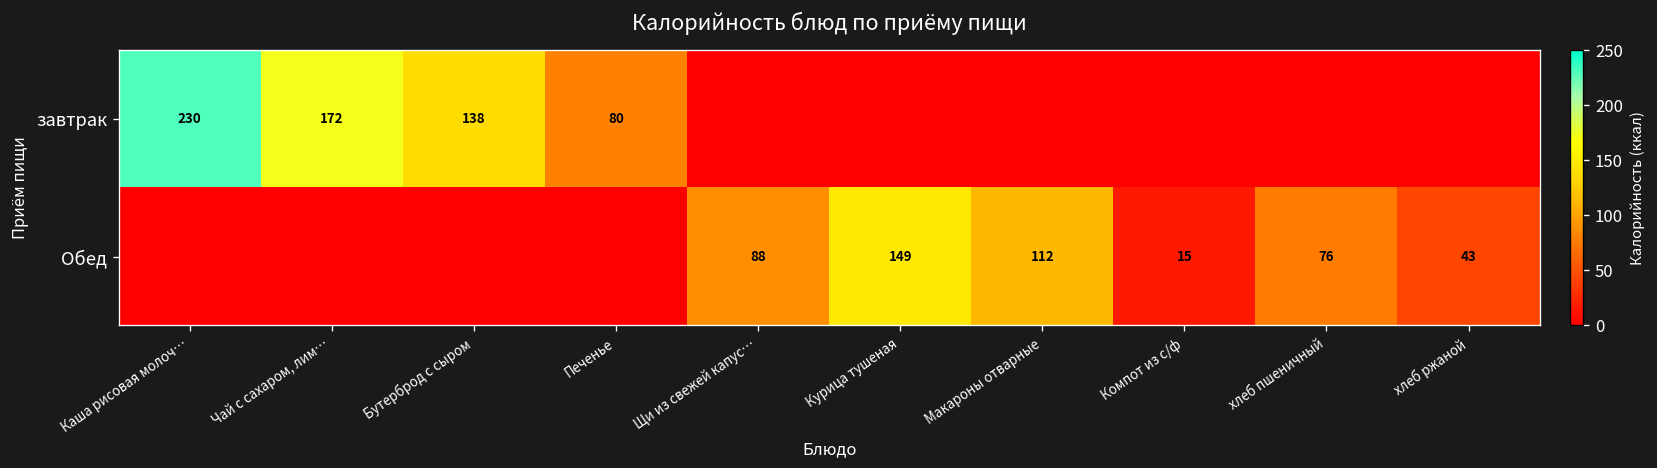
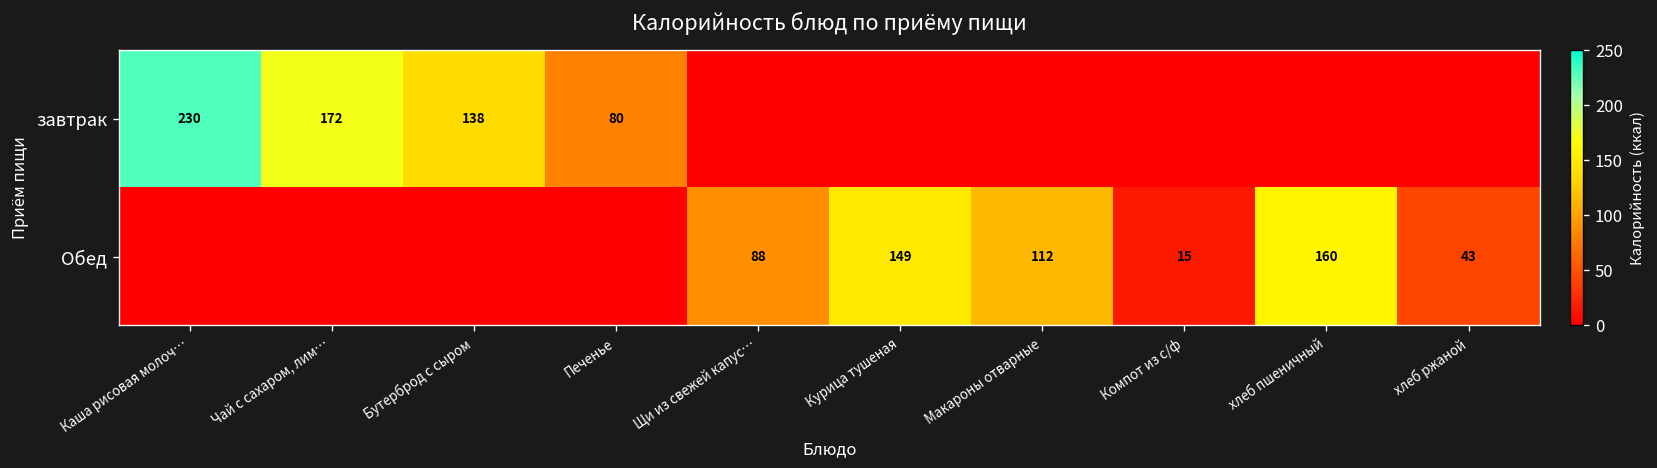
  {
    "завтрак": {
      "Каша рисовая молоч…": 230,
      "Чай с сахаром, лим…": 172,
      "Бутерброд с сыром": 138,
      "Печенье": 80
    },
    "Обед": {
      "Щи из свежей капус…": 88,
      "Курица тушеная": 149,
      "Макароны отварные": 112,
      "Компот из с/ф": 15,
-     "хлеб пшеничный": 76,
+     "хлеб пшеничный": 160,
      "хлеб ржаной": 43
    }
  }
